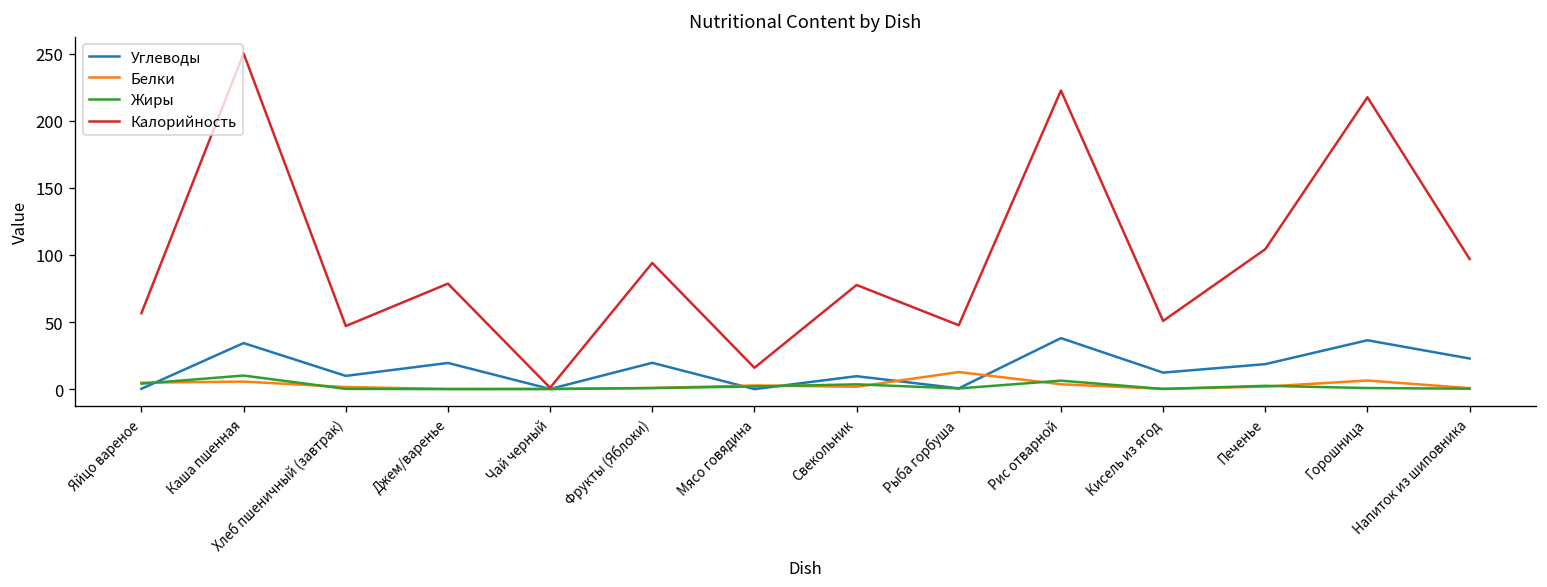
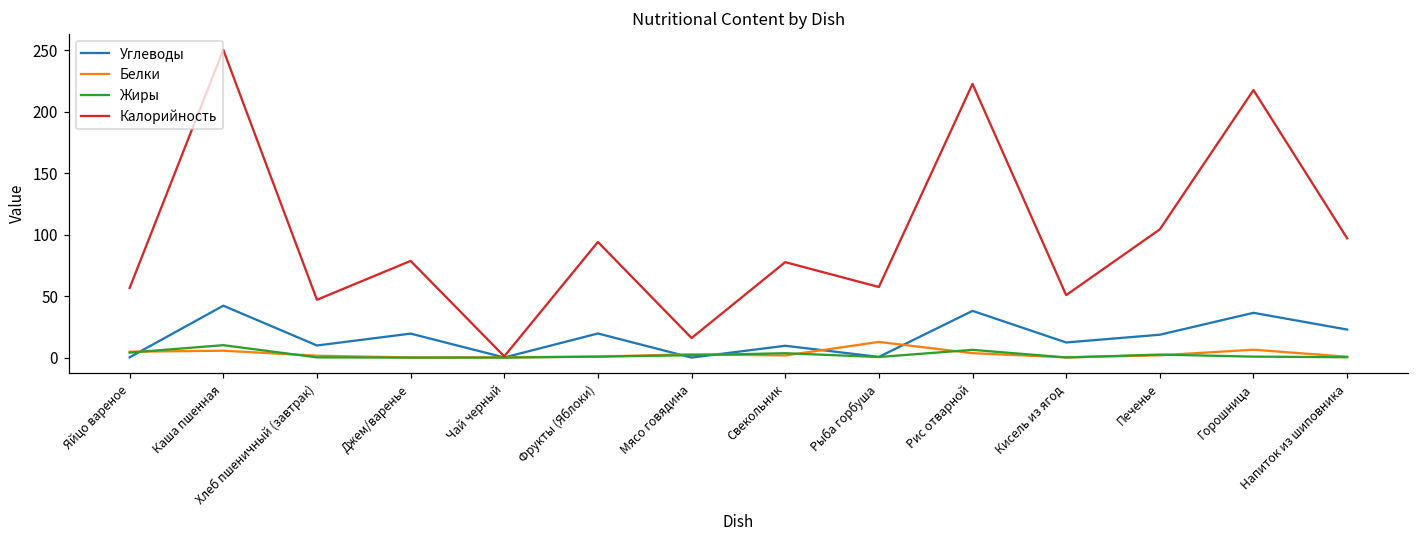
  {
    "Углеводы": {
      "Яйцо вареное": 0,
-     "Каша пшенная": 34,
+     "Каша пшенная": 42,
      "Хлеб пшеничный (завтрак)": 10,
      "Джем/варенье": 20,
      "Фрукты (Яблоки)": 20,
      "Свекольник": 10,
      "Рис отварной": 38,
      "Кисель из ягод": 12,
      "Печенье": 19,
      "Горошница": 36,
      "Напиток из шиповника": 23
    },
    "Белки": {
      "Каша пшенная": 6,
      "Рыба горбуша": 13,
      "Рис отварной": 4,
      "Горошница": 6
    },
    "Жиры": {
      "Каша пшенная": 10,
      "Рис отварной": 6,
      "Горошница": 1
    },
    "Калорийность": {
      "Яйцо вареное": 57,
      "Каша пшенная": 250,
      "Хлеб пшеничный (завтрак)": 47,
      "Джем/варенье": 79,
      "Фрукты (Яблоки)": 94,
      "Мясо говядина": 16,
      "Свекольник": 78,
-     "Рыба горбуша": 48,
+     "Рыба горбуша": 57,
      "Рис отварной": 223,
      "Кисель из ягод": 51,
      "Печенье": 104,
      "Горошница": 218,
      "Напиток из шиповника": 97
    }
  }
